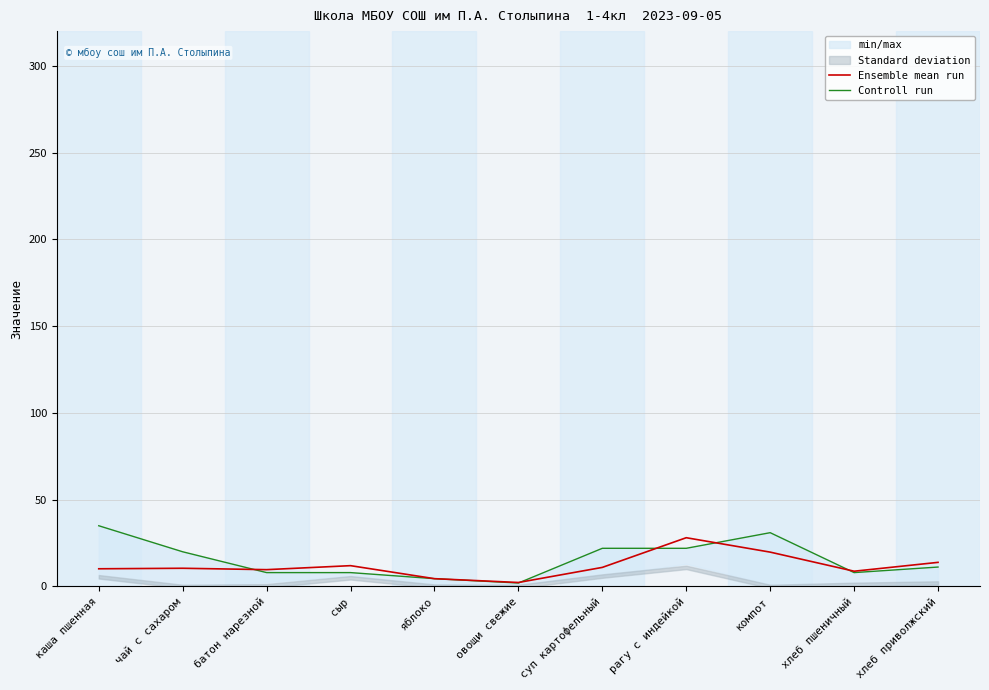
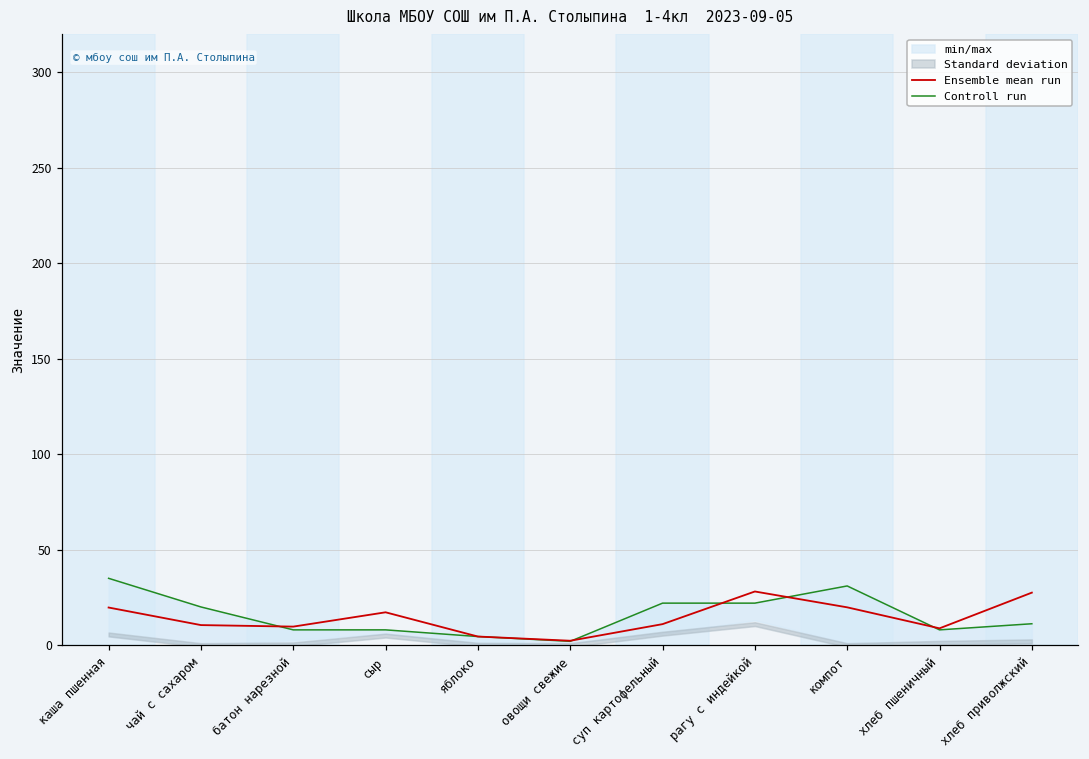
  {
    "Ensemble mean run": {
-     "каша пшенная": 10,
+     "каша пшенная": 20,
      "чай с сахаром": 11,
      "батон нарезной": 10,
-     "сыр": 12,
+     "сыр": 17,
      "суп картофельный": 11,
      "рагу с индейкой": 28,
      "компот": 20,
-     "хлеб приволжский": 14
+     "хлеб приволжский": 28
    }
  }
